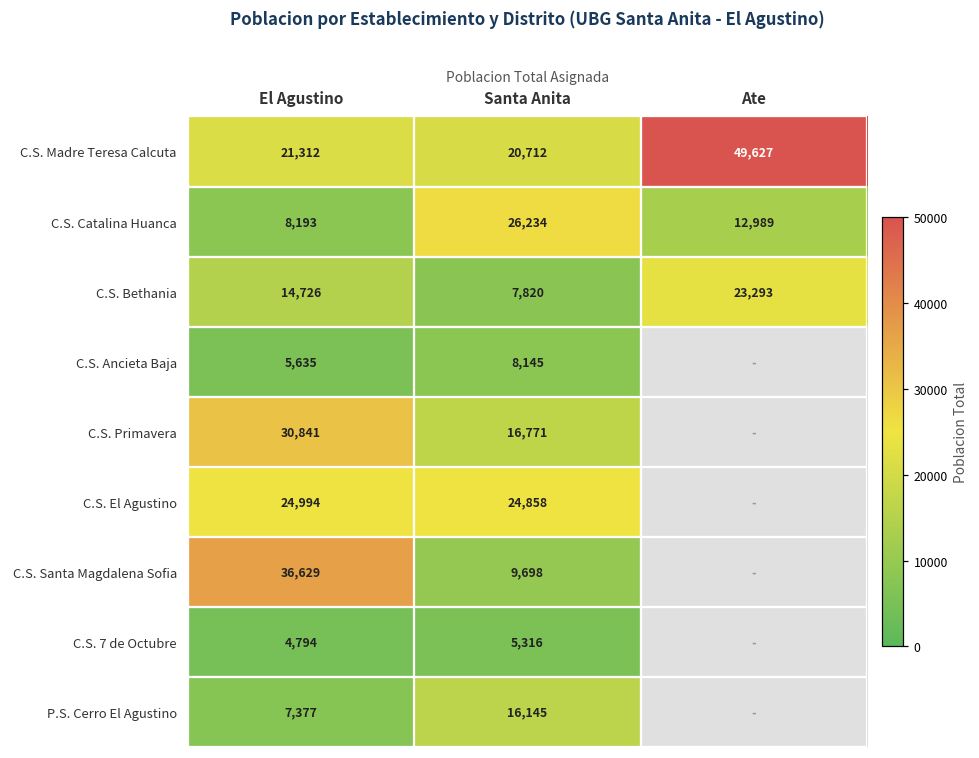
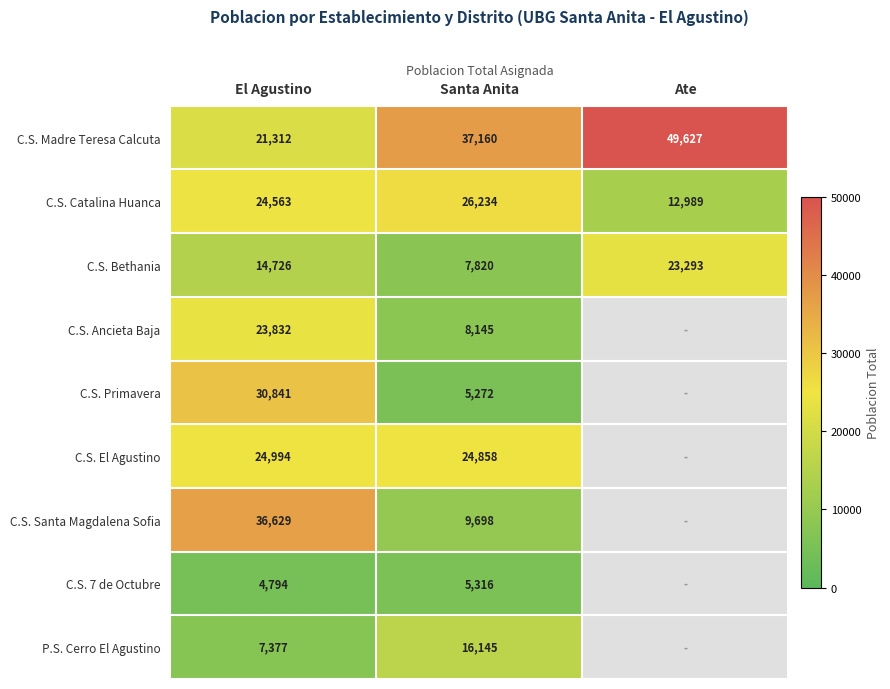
  {
    "C.S. Madre Teresa Calcuta": {
      "El Agustino": "21,312",
-     "Santa Anita": "20,712",
+     "Santa Anita": "37,160",
      "Ate": "49,627"
    },
    "C.S. Catalina Huanca": {
-     "El Agustino": "8,193",
+     "El Agustino": "24,563",
      "Santa Anita": "26,234",
      "Ate": "12,989"
    },
    "C.S. Bethania": {
      "El Agustino": "14,726",
      "Santa Anita": "7,820",
      "Ate": "23,293"
    },
    "C.S. Ancieta Baja": {
-     "El Agustino": "5,635",
+     "El Agustino": "23,832",
      "Santa Anita": "8,145"
    },
    "C.S. Primavera": {
      "El Agustino": "30,841",
-     "Santa Anita": "16,771"
+     "Santa Anita": "5,272"
    },
    "C.S. El Agustino": {
      "El Agustino": "24,994",
      "Santa Anita": "24,858"
    },
    "C.S. Santa Magdalena Sofia": {
      "El Agustino": "36,629",
      "Santa Anita": "9,698"
    },
    "C.S. 7 de Octubre": {
      "El Agustino": "4,794",
      "Santa Anita": "5,316"
    },
    "P.S. Cerro El Agustino": {
      "El Agustino": "7,377",
      "Santa Anita": "16,145"
    }
  }
